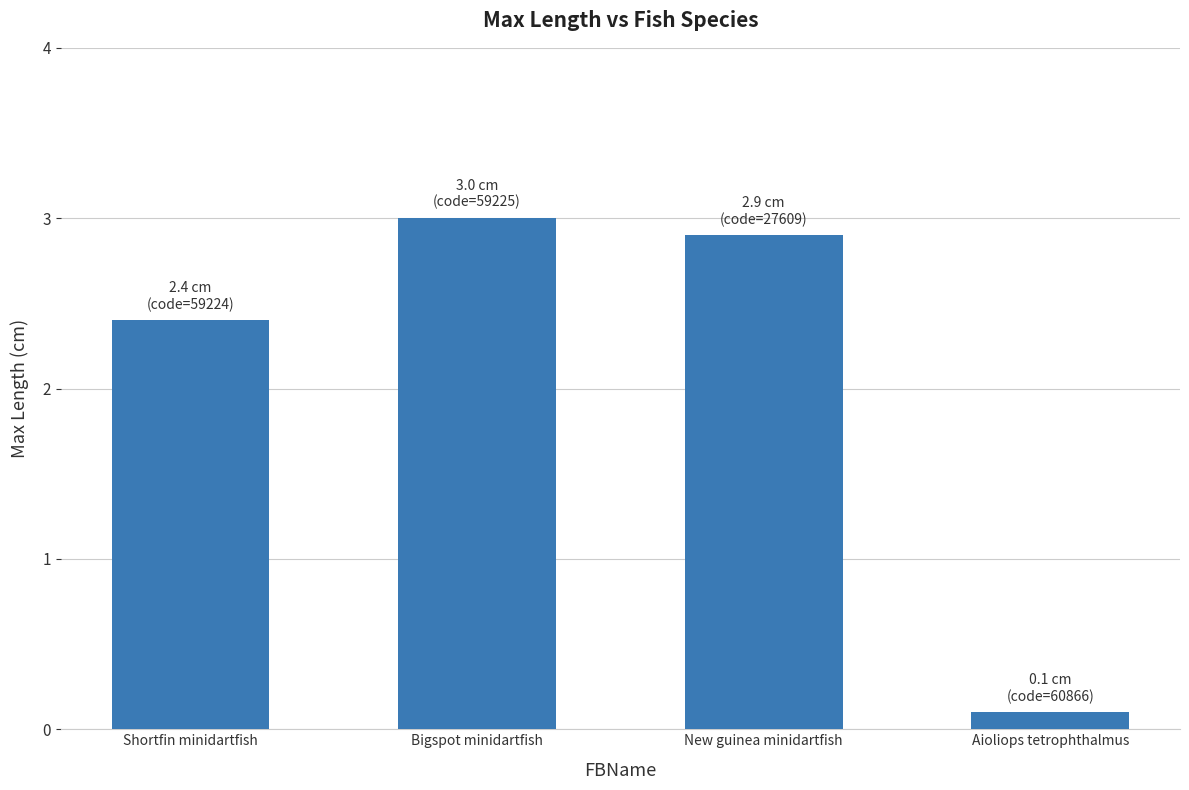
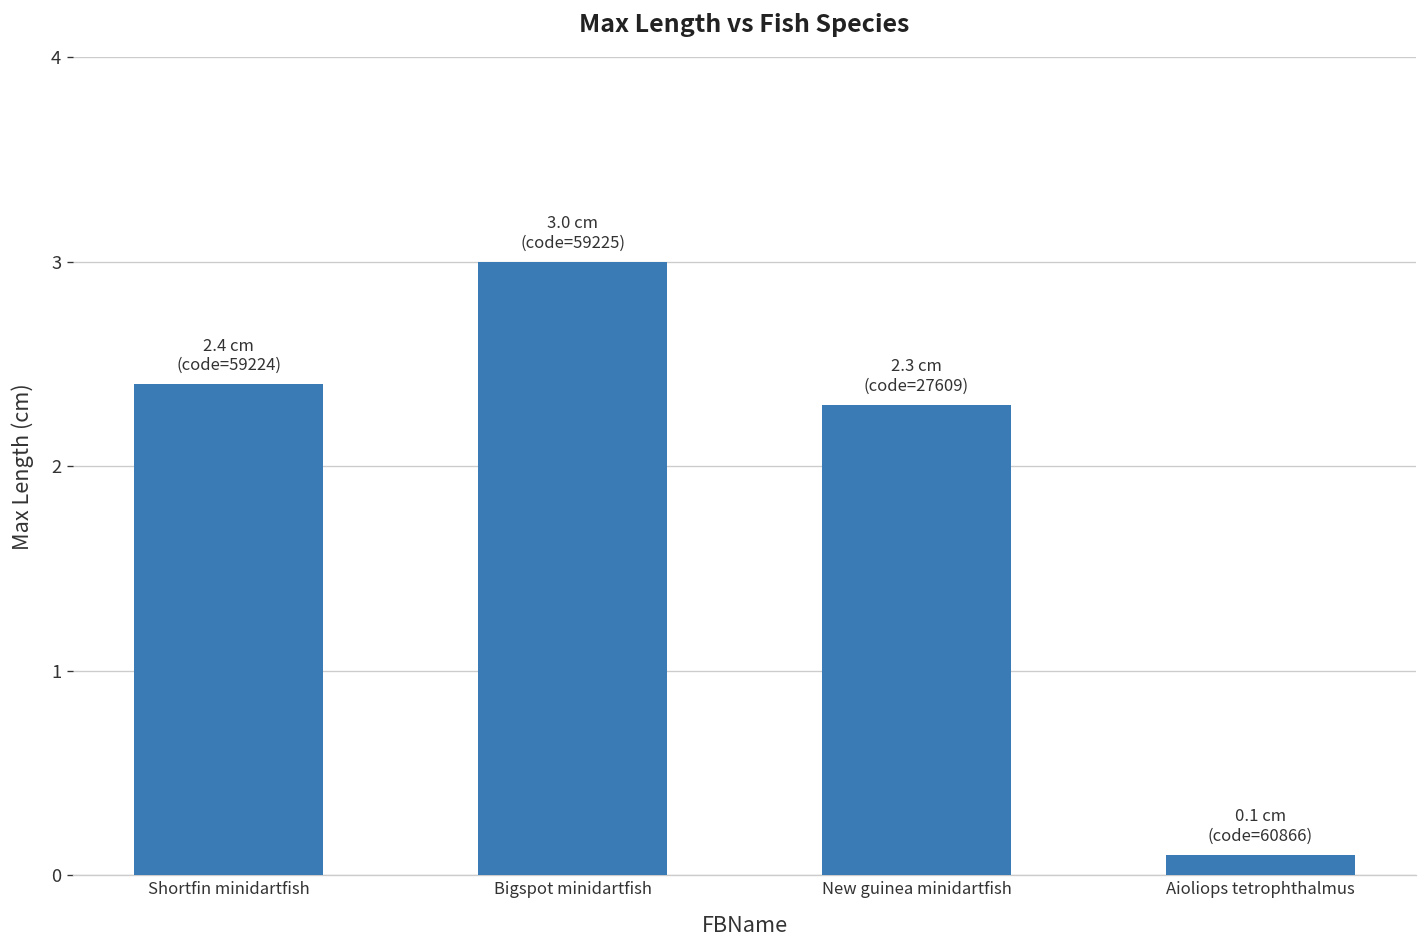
  {
    "Shortfin minidartfish": 2.4,
    "Bigspot minidartfish": 3.0,
-   "New guinea minidartfish": 2.9,
+   "New guinea minidartfish": 2.3,
    "Aioliops tetrophthalmus": 0.1
  }
